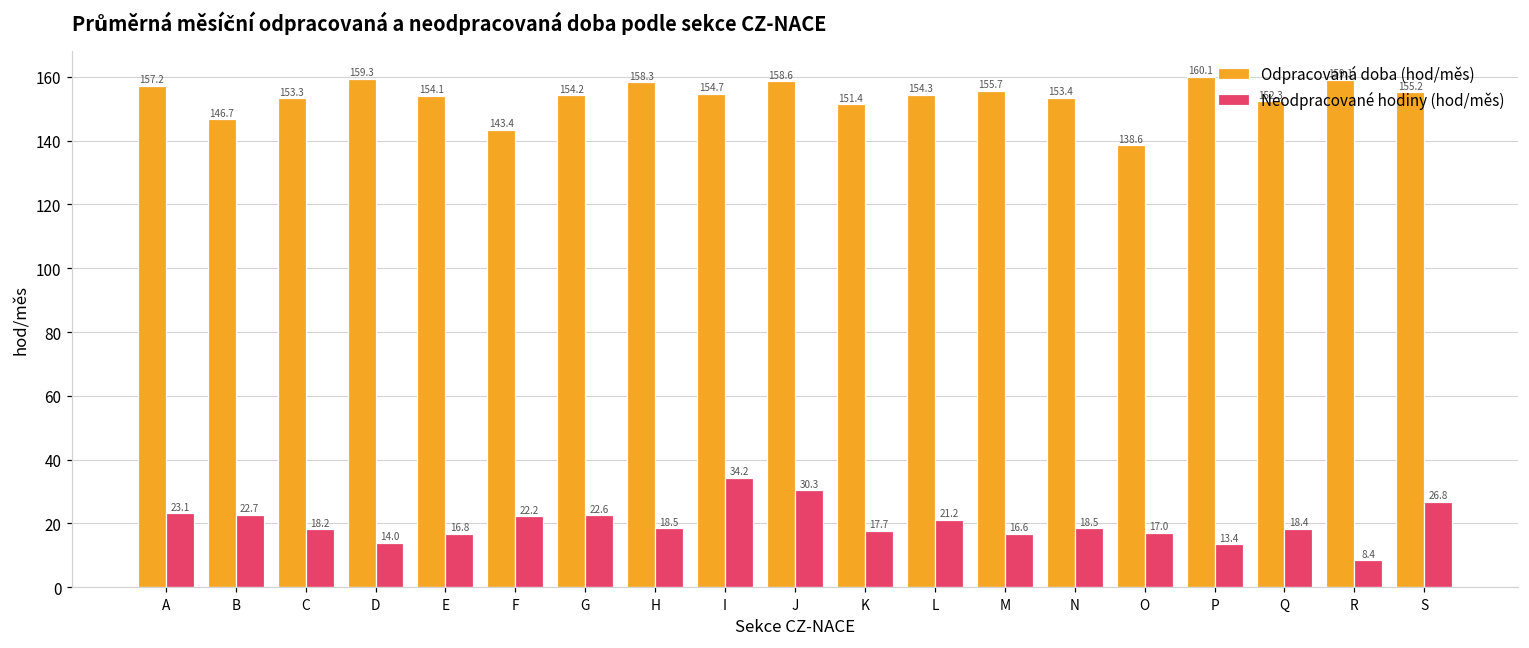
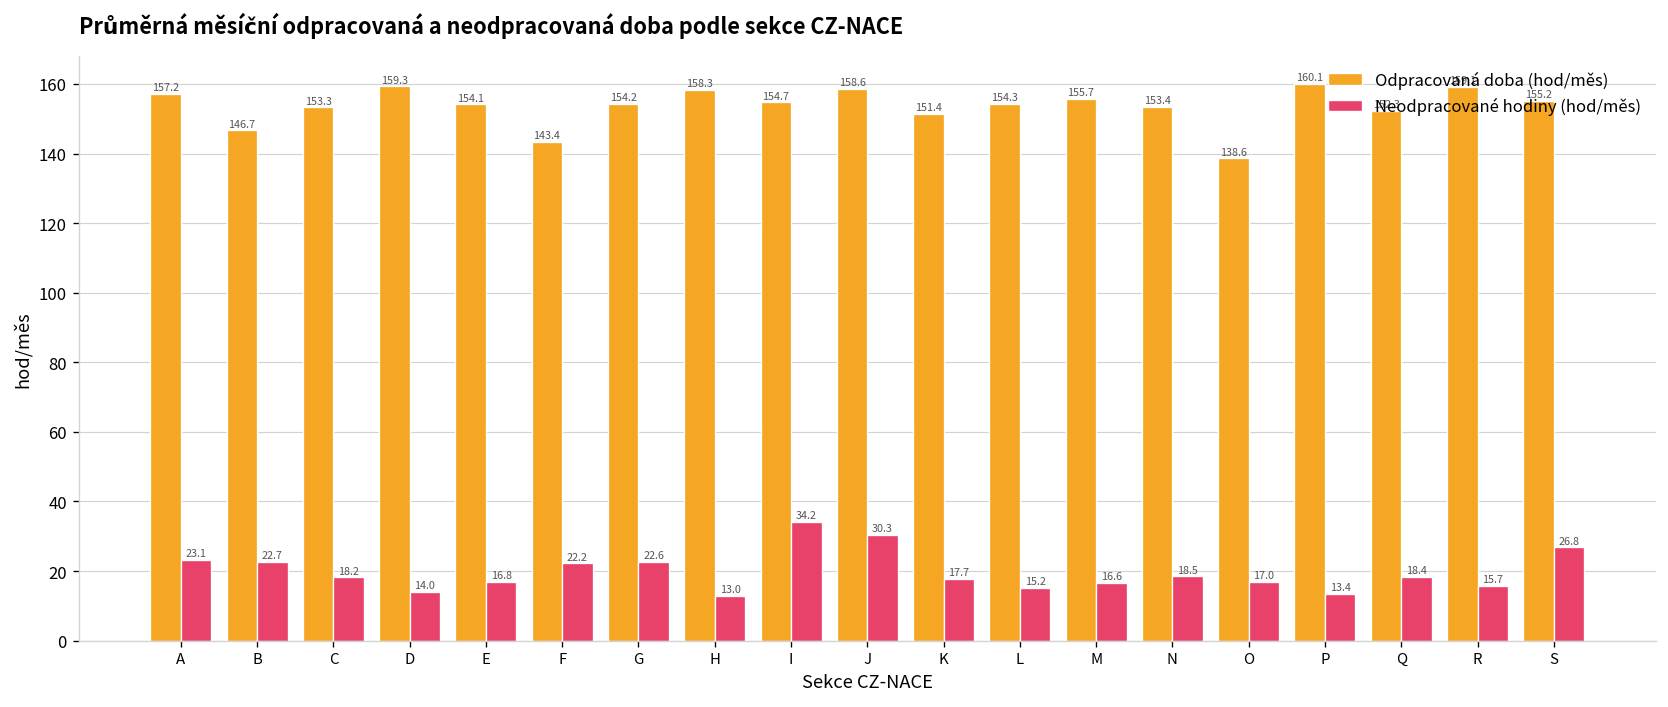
  {
    "Odpracovaná doba (hod/měs)": {
      "A": 157.2,
      "B": 146.7,
      "C": 153.3,
      "D": 159.3,
      "E": 154.1,
      "F": 143.4,
      "G": 154.2,
      "H": 158.3,
      "I": 154.7,
      "J": 158.6,
      "K": 151.4,
      "L": 154.3,
      "M": 155.7,
      "N": 153.4,
      "O": 138.6,
      "P": 160.1,
      "Q": 152.3,
      "R": 159.1,
      "S": 155.2
    },
    "Neodpracované hodiny (hod/měs)": {
      "A": 23.1,
      "B": 22.7,
      "C": 18.2,
      "D": 14.0,
      "E": 16.8,
      "F": 22.2,
      "G": 22.6,
-     "H": 18.5,
+     "H": 13.0,
      "I": 34.2,
      "J": 30.3,
      "K": 17.7,
-     "L": 21.2,
+     "L": 15.2,
      "M": 16.6,
      "N": 18.5,
      "O": 17.0,
      "P": 13.4,
      "Q": 18.4,
-     "R": 8.4,
+     "R": 15.7,
      "S": 26.8
    }
  }
